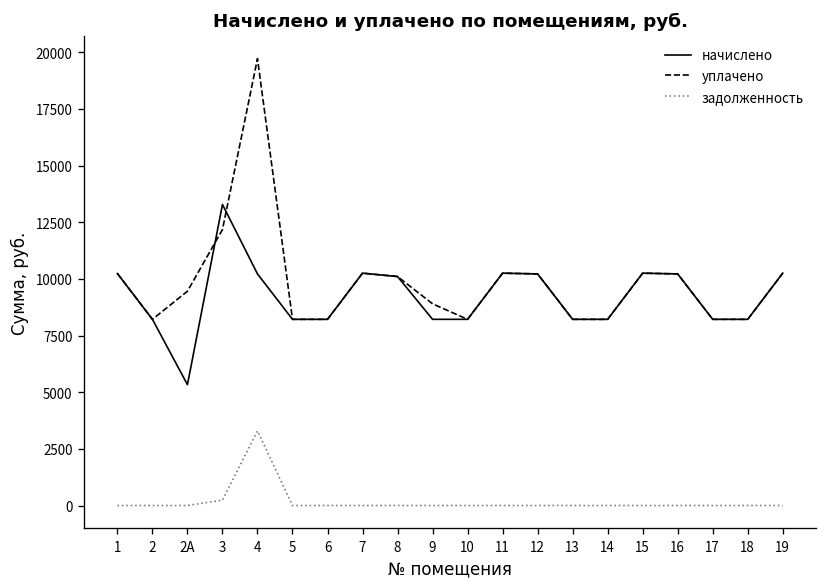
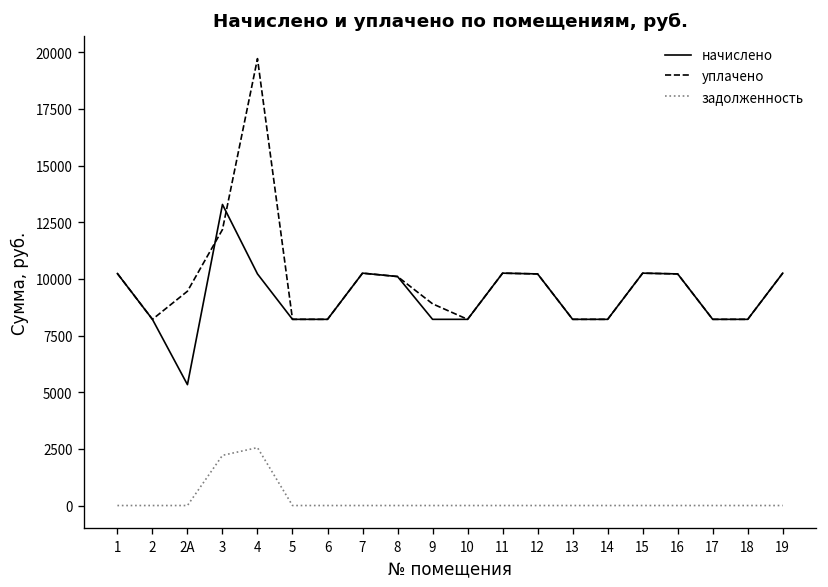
  {
    "задолженность": {
      "1": 0,
      "2": 0,
      "2А": 0,
-     "3": 200,
-     "4": 3300,
+     "3": 2200,
+     "4": 2600,
      "5": 0,
      "6": 0,
      "7": 0,
      "8": 0,
      "9": 0,
      "10": 0,
      "11": 0,
      "12": 0,
      "13": 0,
      "14": 0,
      "15": 0,
      "16": 0,
      "17": 0,
      "18": 0,
      "19": 0
    }
  }
